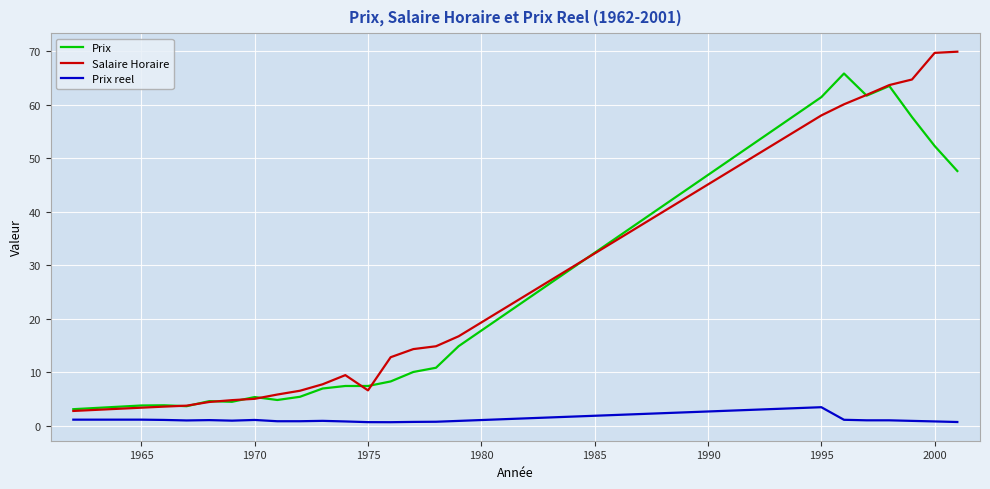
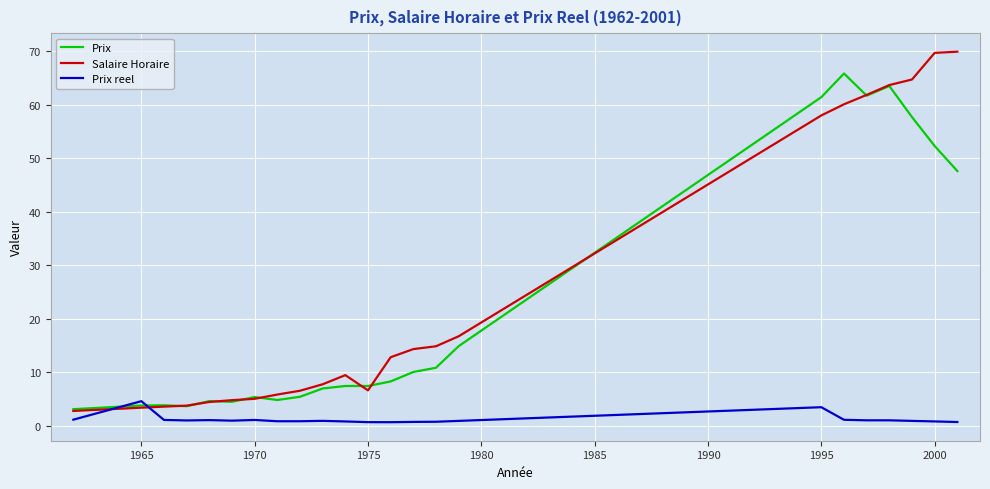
  {
    "Prix": {
      "1975": 7,
      "1995": 61,
      "2000": 52
    },
    "Salaire Horaire": {
      "1975": 7,
      "1995": 58,
      "2000": 70
    },
    "Prix reel": {
-     "1965": 1,
+     "1965": 5,
      "1970": 1,
      "1975": 1,
      "1995": 3,
      "2000": 1
    }
  }
